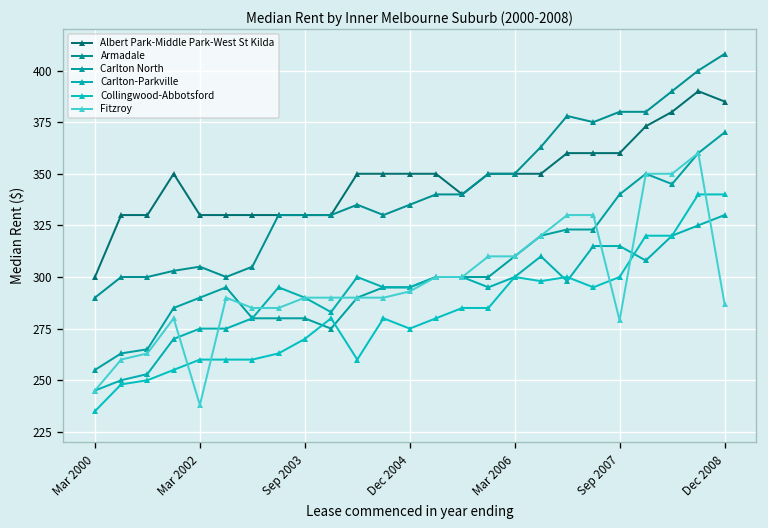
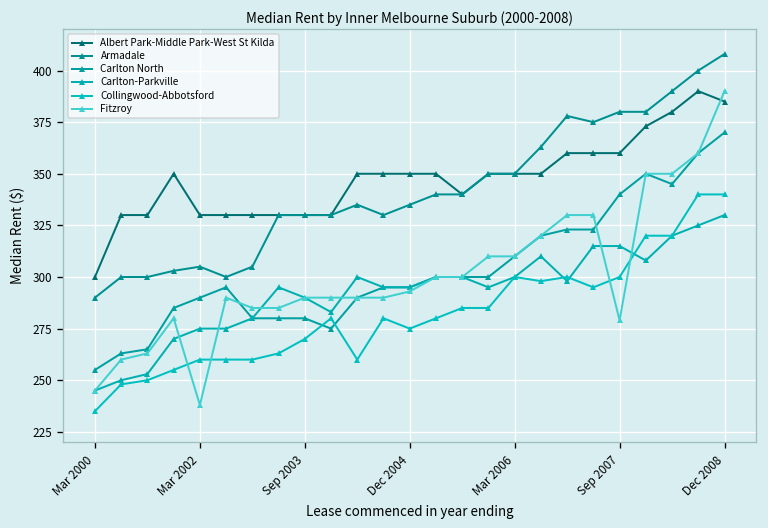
  {
    "Fitzroy": {
      "Mar 2002": 238,
      "Dec 2004": 293,
      "Sep 2007": 279,
-     "Dec 2008": 287
+     "Dec 2008": 390
    }
  }
